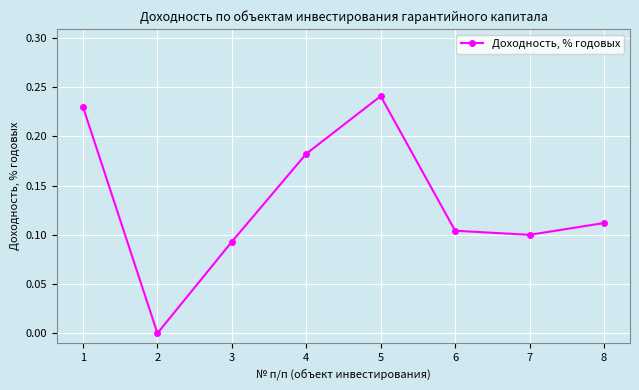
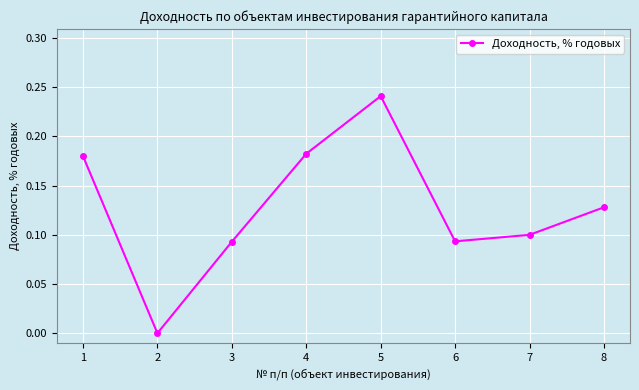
  {
-   "1": 0.23,
+   "1": 0.18,
    "2": 0.00,
    "3": 0.09,
    "4": 0.18,
    "5": 0.24,
-   "6": 0.10,
+   "6": 0.09,
    "7": 0.10,
-   "8": 0.11
+   "8": 0.13
  }
